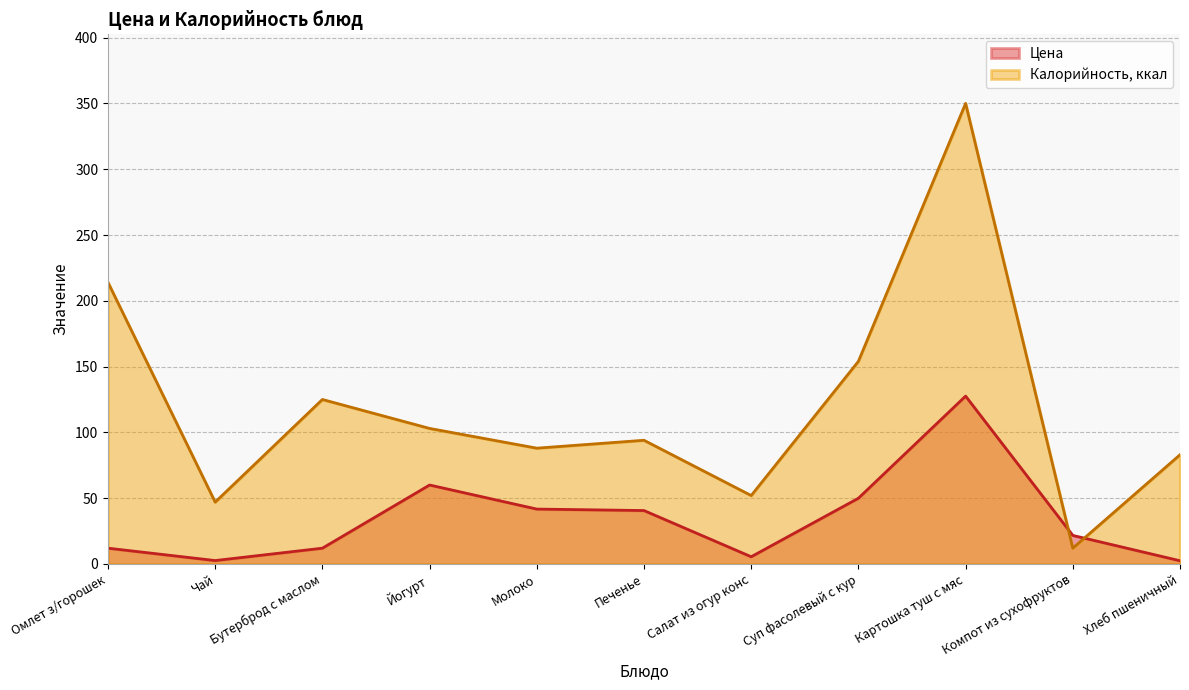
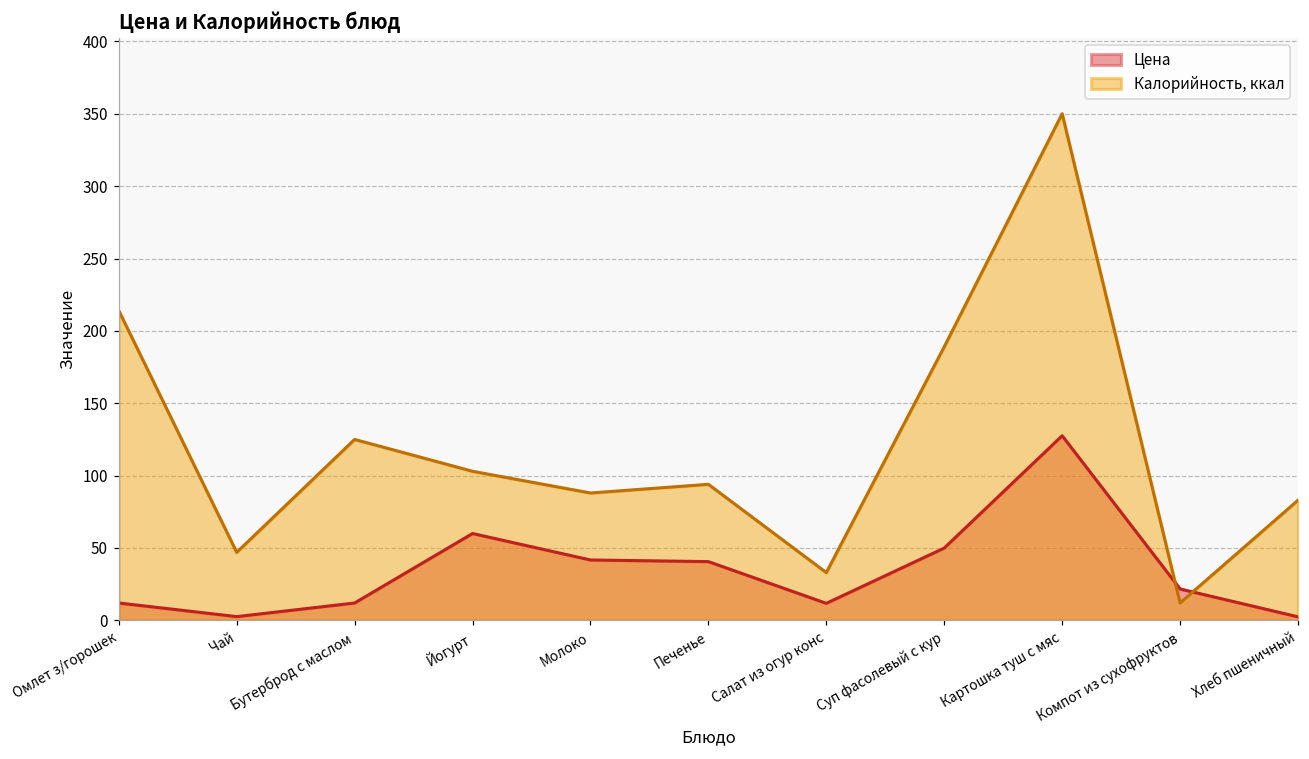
  {
    "Цена": {
      "Омлет з/горошек": 12,
      "Чай": 3,
      "Бутерброд с маслом": 12,
      "Йогурт": 60,
      "Молоко": 42,
      "Печенье": 41,
-     "Салат из огур конс": 5,
+     "Салат из огур конс": 12,
      "Суп фасолевый с кур": 50,
      "Картошка туш с мяс": 128,
      "Компот из сухофруктов": 22,
      "Хлеб пшеничный": 2
    },
    "Калорийность, ккал": {
      "Омлет з/горошек": 214,
      "Чай": 47,
      "Бутерброд с маслом": 125,
      "Йогурт": 103,
      "Молоко": 88,
      "Печенье": 94,
-     "Салат из огур конс": 52,
-     "Суп фасолевый с кур": 154,
+     "Салат из огур конс": 33,
+     "Суп фасолевый с кур": 189,
      "Картошка туш с мяс": 350,
      "Компот из сухофруктов": 12,
      "Хлеб пшеничный": 83
    }
  }
